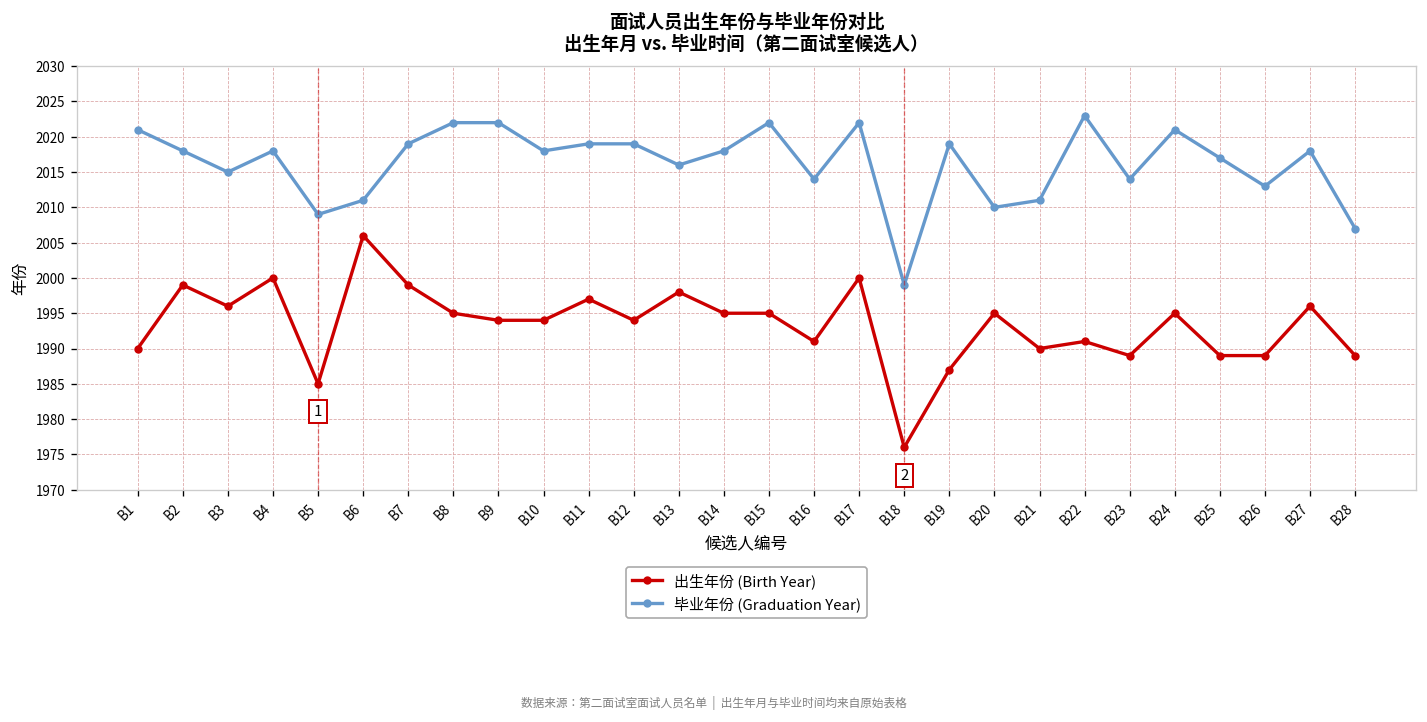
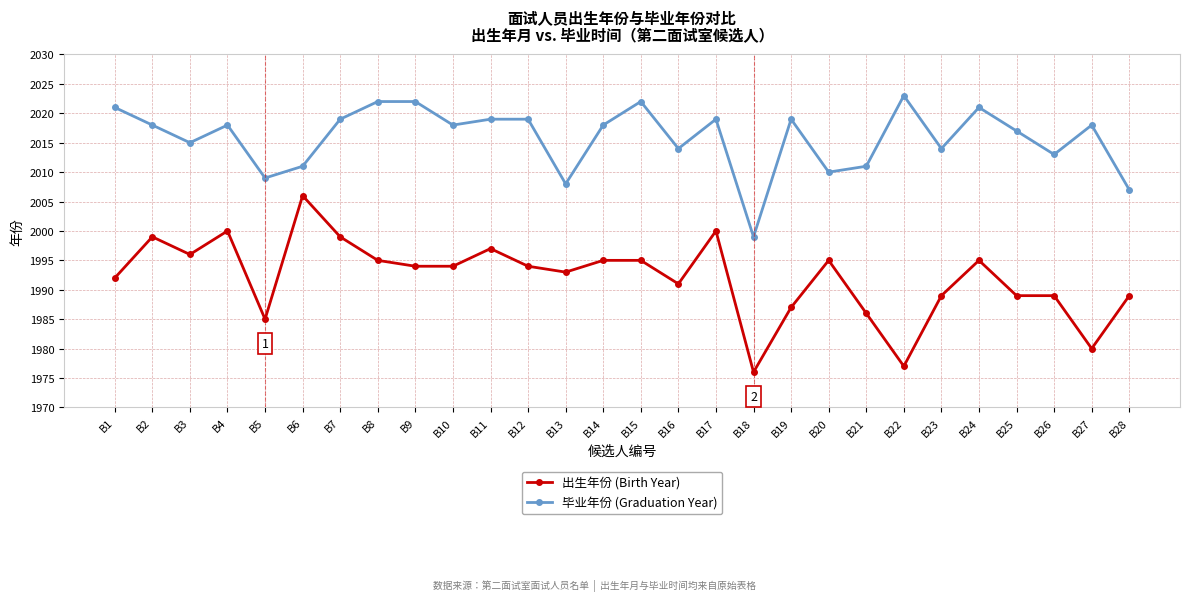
  {
    "出生年份 (Birth Year)": {
-     "B1": 1990,
+     "B1": 1992,
      "B2": 1999,
      "B3": 1996,
      "B4": 2000,
      "B6": 2006,
      "B7": 1999,
      "B8": 1995,
      "B9": 1994,
      "B10": 1994,
      "B11": 1997,
      "B12": 1994,
-     "B13": 1998,
+     "B13": 1993,
      "B14": 1995,
      "B15": 1995,
      "B16": 1991,
      "B17": 2000,
      "B19": 1987,
      "B20": 1995,
-     "B21": 1990,
-     "B22": 1991,
+     "B21": 1986,
+     "B22": 1977,
      "B23": 1989,
      "B24": 1995,
      "B25": 1989,
      "B26": 1989,
-     "B27": 1996,
+     "B27": 1980,
      "B28": 1989
    },
    "毕业年份 (Graduation Year)": {
      "B1": 2021,
      "B2": 2018,
      "B3": 2015,
      "B4": 2018,
      "B5": 2009,
      "B6": 2011,
      "B7": 2019,
      "B8": 2022,
      "B9": 2022,
      "B10": 2018,
      "B11": 2019,
      "B12": 2019,
-     "B13": 2016,
+     "B13": 2008,
      "B14": 2018,
      "B15": 2022,
      "B16": 2014,
-     "B17": 2022,
+     "B17": 2019,
      "B18": 1999,
      "B19": 2019,
      "B20": 2010,
      "B21": 2011,
      "B22": 2023,
      "B23": 2014,
      "B24": 2021,
      "B25": 2017,
      "B26": 2013,
      "B27": 2018,
      "B28": 2007
    }
  }
